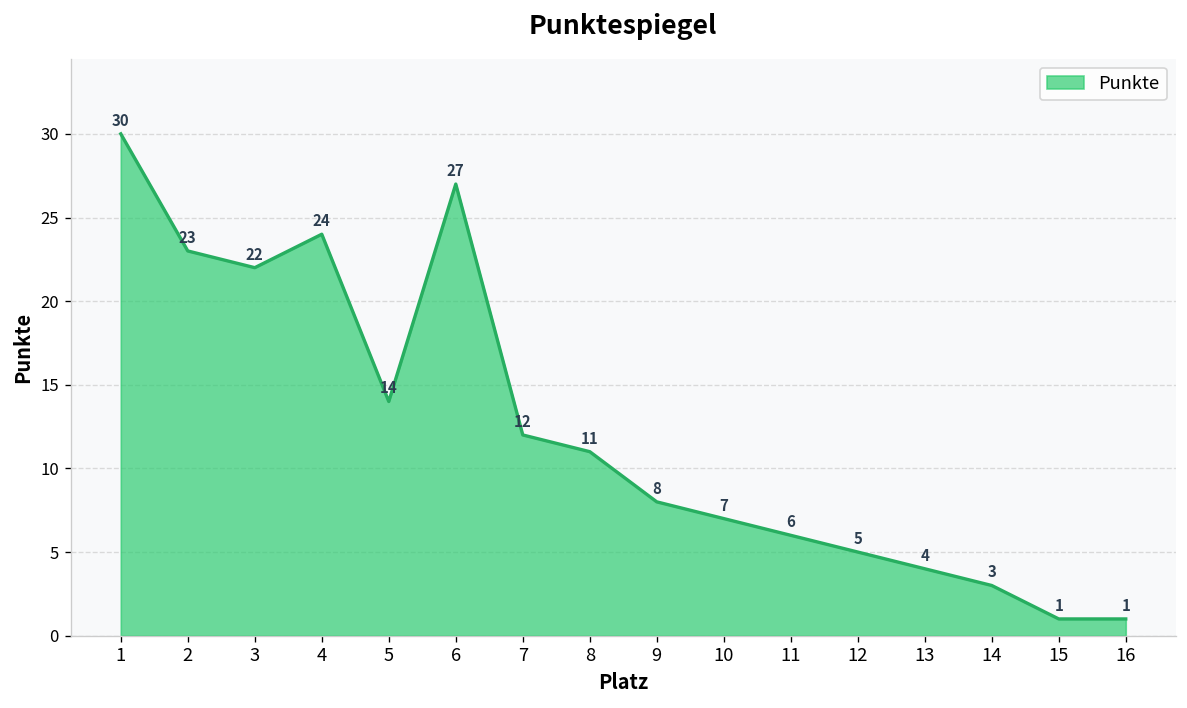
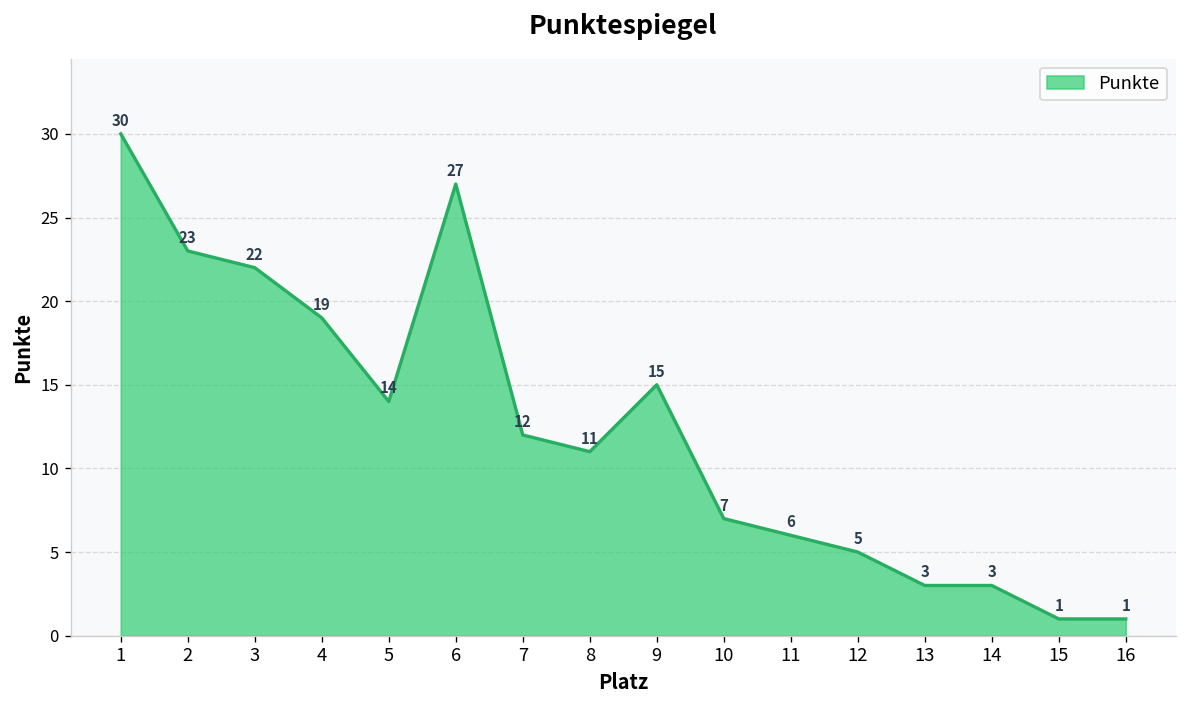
  {
    "1": 30,
    "2": 23,
    "3": 22,
-   "4": 24,
+   "4": 19,
    "5": 14,
    "6": 27,
    "7": 12,
    "8": 11,
-   "9": 8,
+   "9": 15,
    "10": 7,
    "11": 6,
    "12": 5,
-   "13": 4,
+   "13": 3,
    "14": 3,
    "15": 1,
    "16": 1
  }
